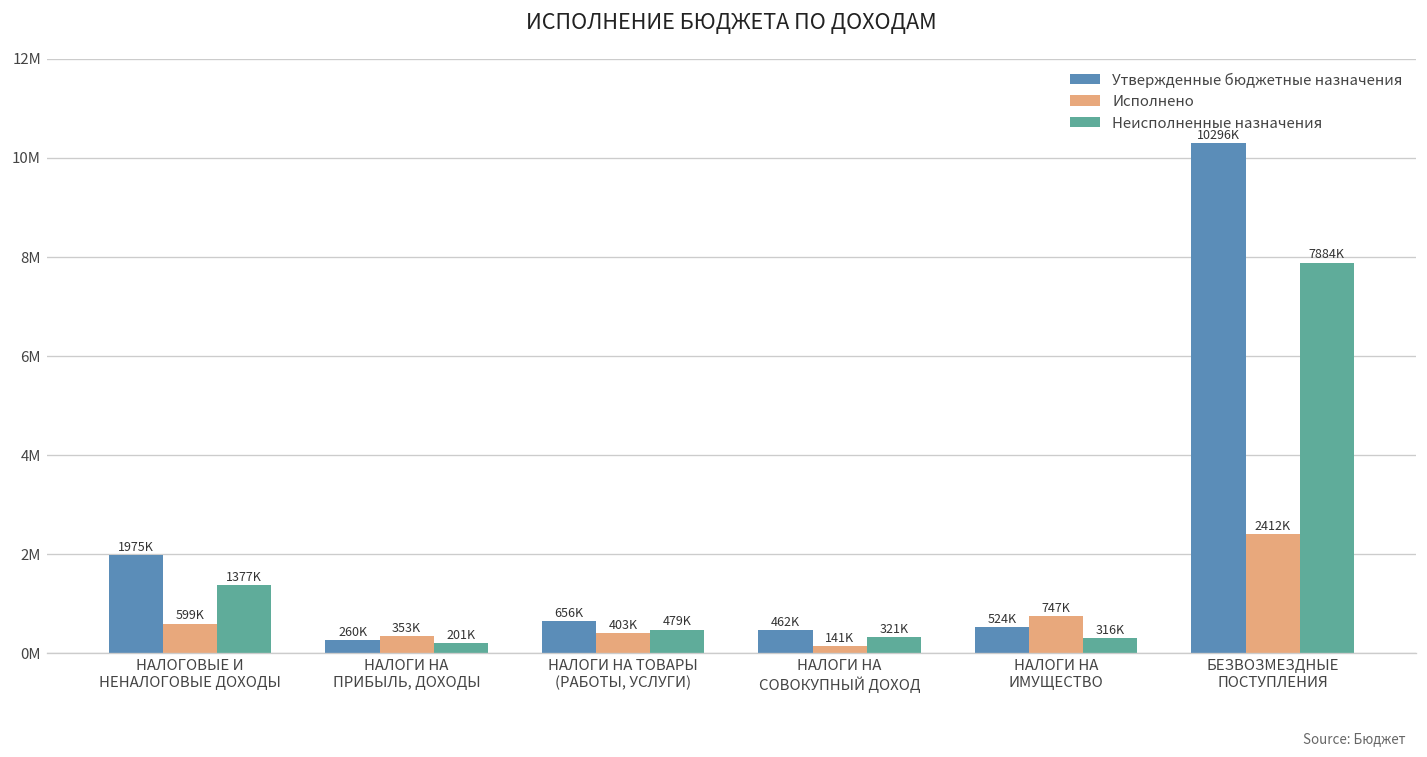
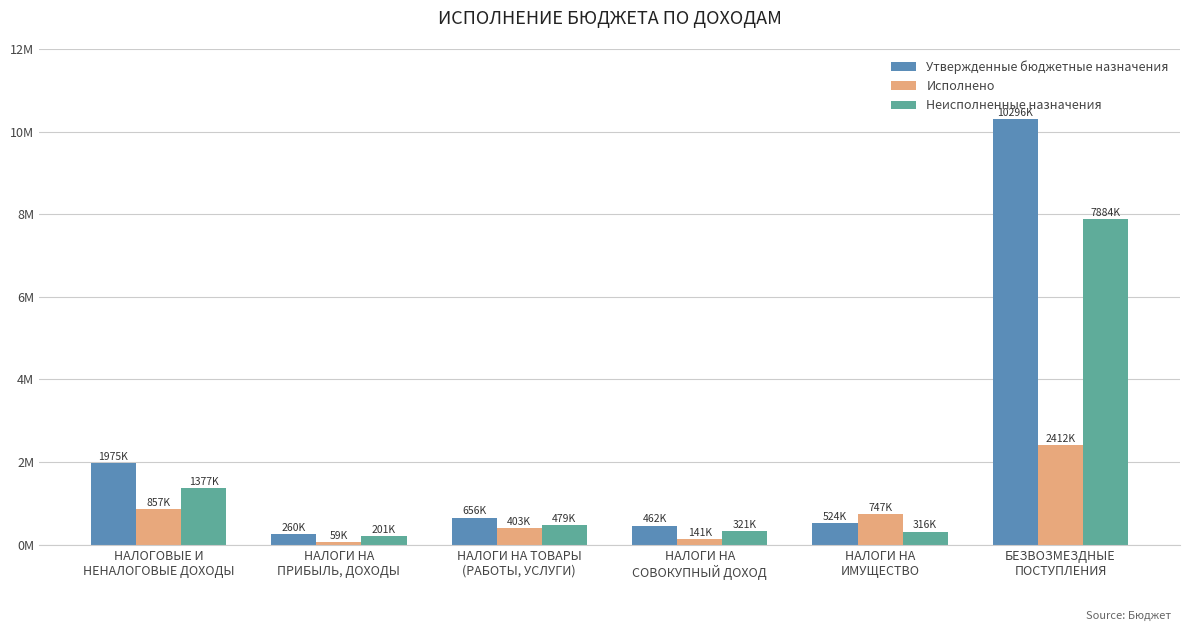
  {
    "Исполнено": {
-     "НАЛОГОВЫЕ И НЕНАЛОГОВЫЕ ДОХОДЫ": "599K",
-     "НАЛОГИ НА ПРИБЫЛЬ, ДОХОДЫ": "353K",
+     "НАЛОГОВЫЕ И НЕНАЛОГОВЫЕ ДОХОДЫ": "857K",
+     "НАЛОГИ НА ПРИБЫЛЬ, ДОХОДЫ": "59K",
      "НАЛОГИ НА ТОВАРЫ (РАБОТЫ, УСЛУГИ)": "403K",
      "НАЛОГИ НА СОВОКУПНЫЙ ДОХОД": "141K",
      "НАЛОГИ НА ИМУЩЕСТВО": "747K",
      "БЕЗВОЗМЕЗДНЫЕ ПОСТУПЛЕНИЯ": "2412K"
    }
  }
